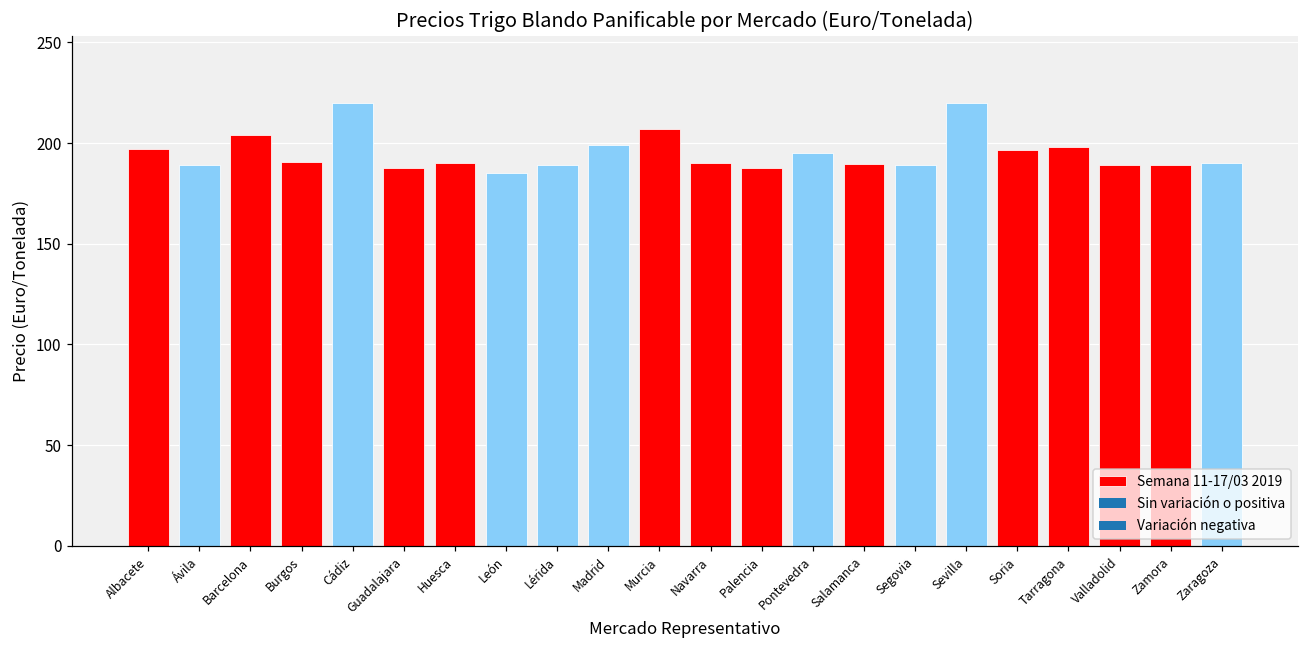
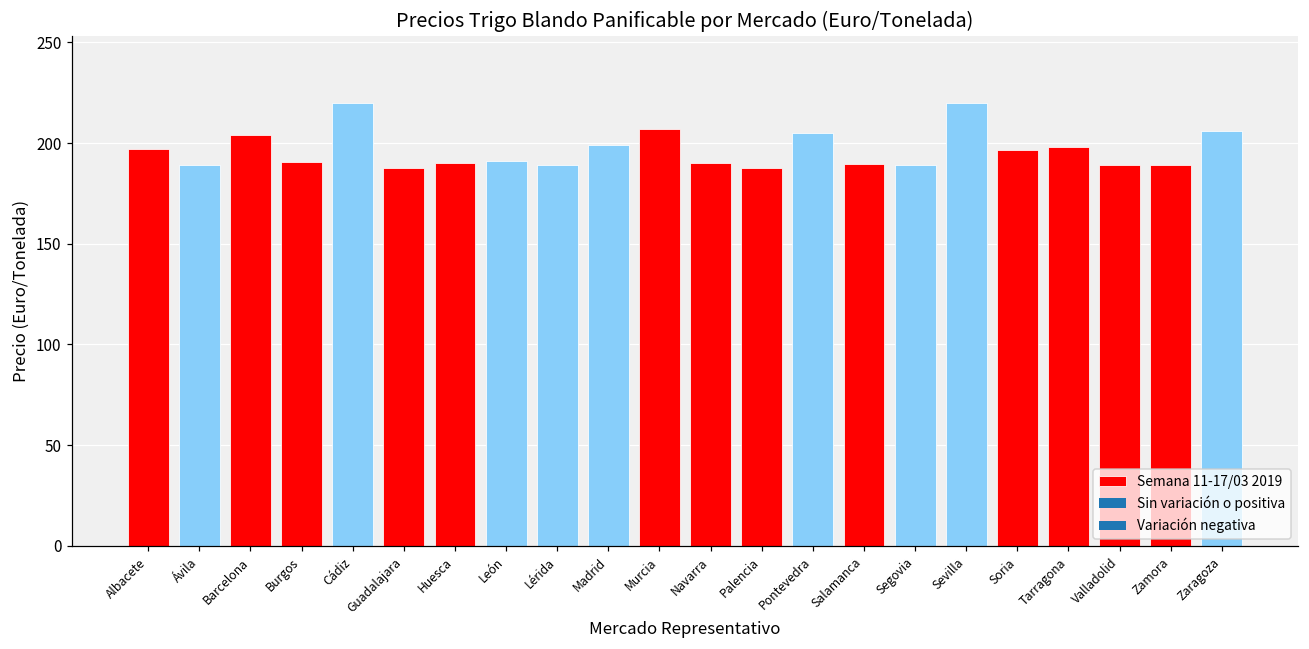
  {
    "Albacete": 197,
    "Ávila": 189,
    "Barcelona": 204,
    "Burgos": 191,
    "Cádiz": 220,
    "Guadalajara": 188,
    "Huesca": 190,
-   "León": 185,
+   "León": 191,
    "Lérida": 189,
    "Madrid": 199,
    "Murcia": 207,
    "Navarra": 190,
    "Palencia": 187,
-   "Pontevedra": 195,
+   "Pontevedra": 205,
    "Salamanca": 190,
    "Segovia": 189,
    "Sevilla": 220,
    "Soria": 196,
    "Tarragona": 198,
    "Valladolid": 189,
    "Zamora": 189,
-   "Zaragoza": 190
+   "Zaragoza": 206
  }
